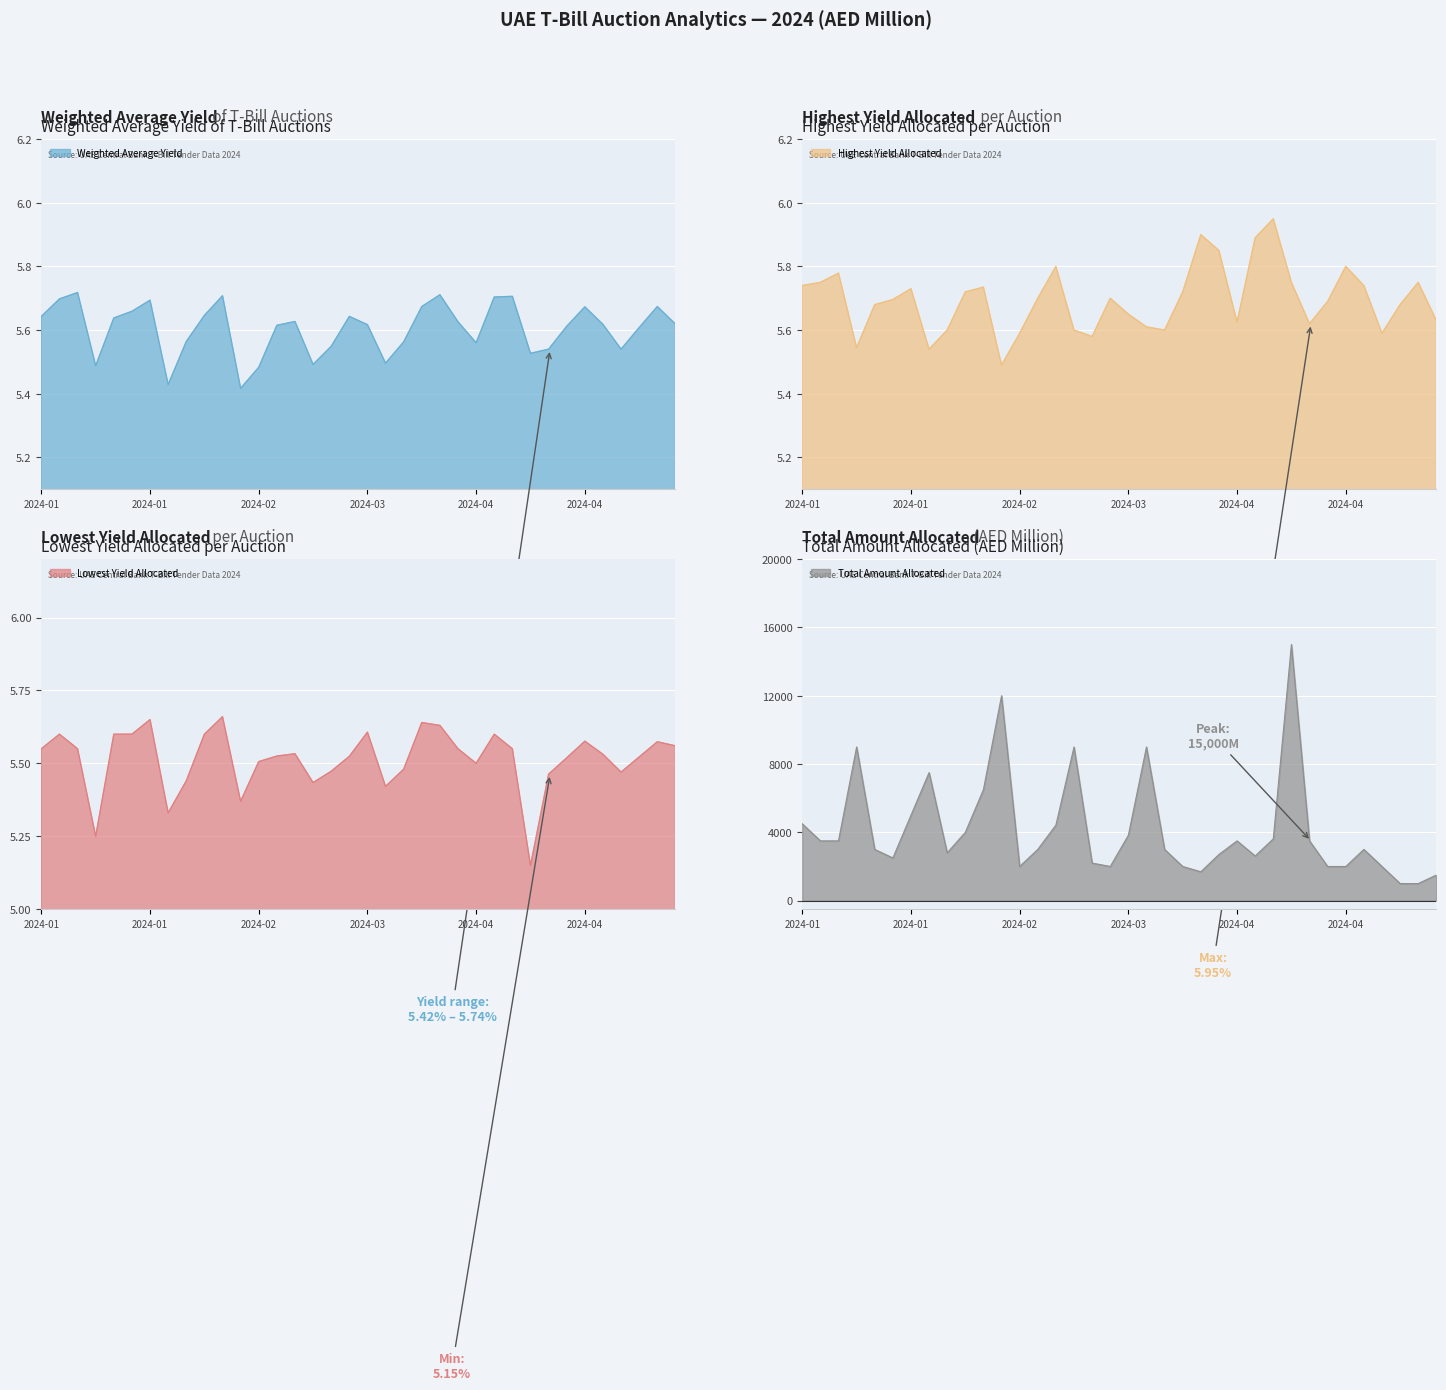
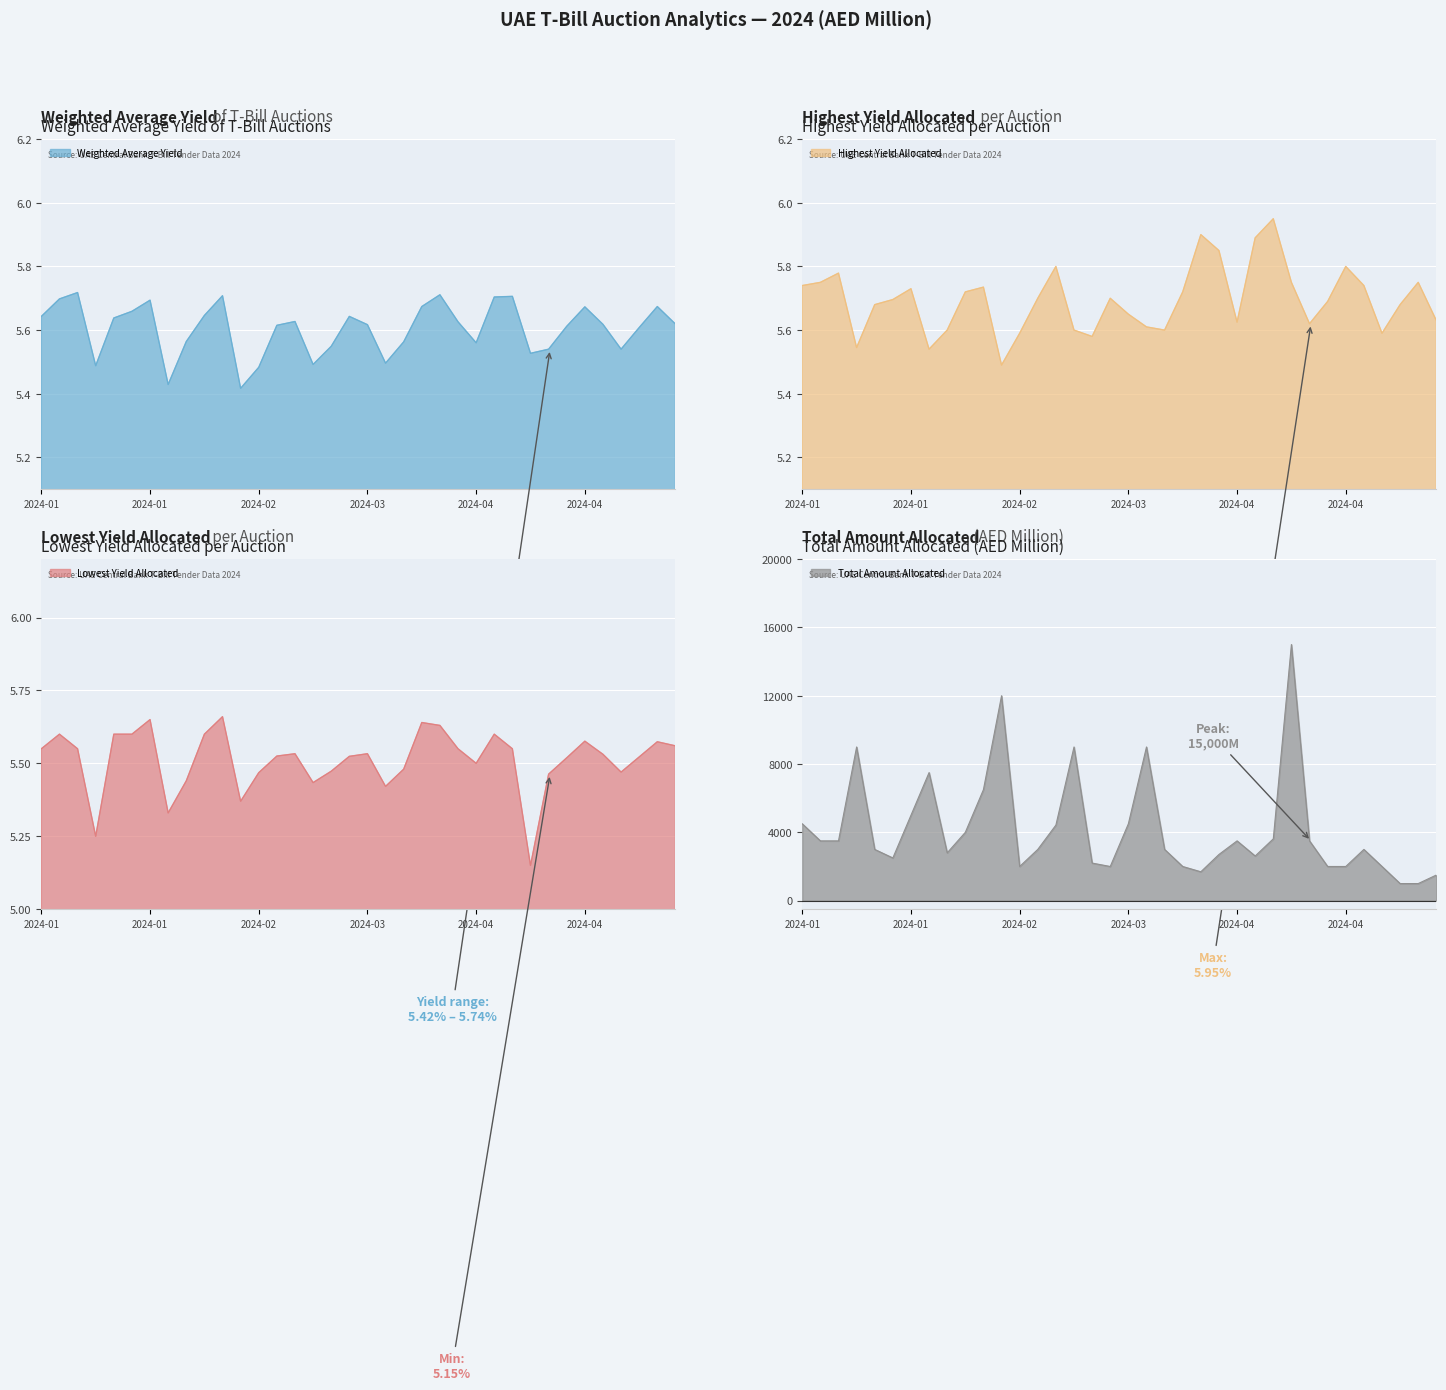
  {
    "Weighted Average Yield of T-Bill Auctions": {
      "2024-02": 5.48,
      "2024-03": 5.62
    },
    "Highest Yield Allocated per Auction": {
      "2024-02": 5.59,
      "2024-03": 5.65
    },
    "Lowest Yield Allocated per Auction": {
-     "2024-02": 5.51,
-     "2024-03": 5.61
+     "2024-02": 5.47,
+     "2024-03": 5.53
    },
    "Total Amount Allocated (AED Million)": {
      "2024-02": 2000,
-     "2024-03": 3800
+     "2024-03": 4500
    }
  }
